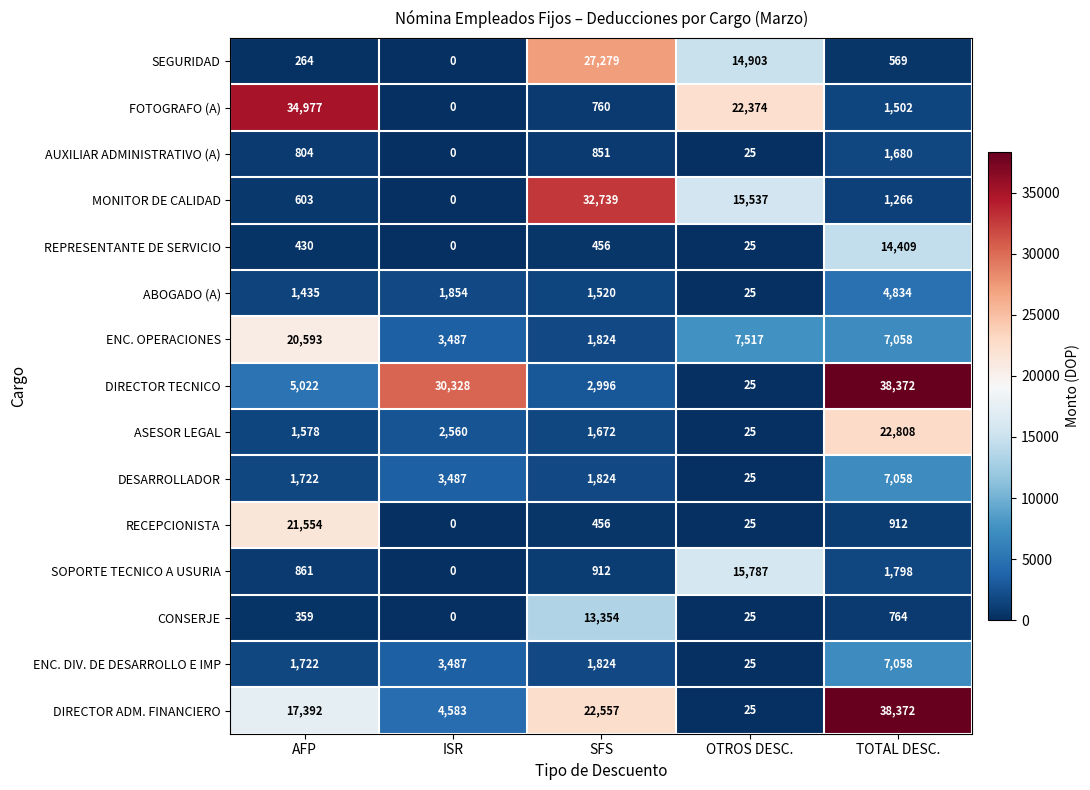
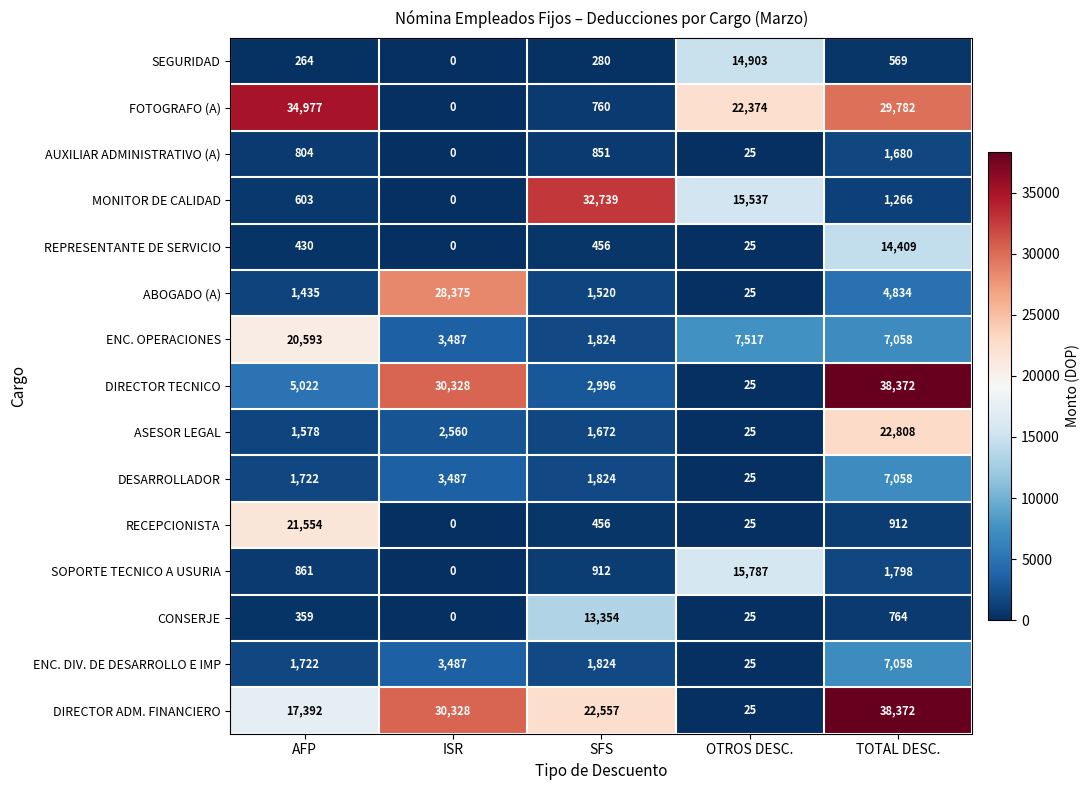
  {
    "SEGURIDAD": {
      "AFP": "264",
      "ISR": "0",
-     "SFS": "27,279",
+     "SFS": "280",
      "OTROS DESC.": "14,903",
      "TOTAL DESC.": "569"
    },
    "FOTOGRAFO (A)": {
      "AFP": "34,977",
      "ISR": "0",
      "SFS": "760",
      "OTROS DESC.": "22,374",
-     "TOTAL DESC.": "1,502"
+     "TOTAL DESC.": "29,782"
    },
    "AUXILIAR ADMINISTRATIVO (A)": {
      "AFP": "804",
      "ISR": "0",
      "SFS": "851",
      "OTROS DESC.": "25",
      "TOTAL DESC.": "1,680"
    },
    "MONITOR DE CALIDAD": {
      "AFP": "603",
      "ISR": "0",
      "SFS": "32,739",
      "OTROS DESC.": "15,537",
      "TOTAL DESC.": "1,266"
    },
    "REPRESENTANTE DE SERVICIO": {
      "AFP": "430",
      "ISR": "0",
      "SFS": "456",
      "OTROS DESC.": "25",
      "TOTAL DESC.": "14,409"
    },
    "ABOGADO (A)": {
      "AFP": "1,435",
-     "ISR": "1,854",
+     "ISR": "28,375",
      "SFS": "1,520",
      "OTROS DESC.": "25",
      "TOTAL DESC.": "4,834"
    },
    "ENC. OPERACIONES": {
      "AFP": "20,593",
      "ISR": "3,487",
      "SFS": "1,824",
      "OTROS DESC.": "7,517",
      "TOTAL DESC.": "7,058"
    },
    "DIRECTOR TECNICO": {
      "AFP": "5,022",
      "ISR": "30,328",
      "SFS": "2,996",
      "OTROS DESC.": "25",
      "TOTAL DESC.": "38,372"
    },
    "ASESOR LEGAL": {
      "AFP": "1,578",
      "ISR": "2,560",
      "SFS": "1,672",
      "OTROS DESC.": "25",
      "TOTAL DESC.": "22,808"
    },
    "DESARROLLADOR": {
      "AFP": "1,722",
      "ISR": "3,487",
      "SFS": "1,824",
      "OTROS DESC.": "25",
      "TOTAL DESC.": "7,058"
    },
    "RECEPCIONISTA": {
      "AFP": "21,554",
      "ISR": "0",
      "SFS": "456",
      "OTROS DESC.": "25",
      "TOTAL DESC.": "912"
    },
    "SOPORTE TECNICO A USURIA": {
      "AFP": "861",
      "ISR": "0",
      "SFS": "912",
      "OTROS DESC.": "15,787",
      "TOTAL DESC.": "1,798"
    },
    "CONSERJE": {
      "AFP": "359",
      "ISR": "0",
      "SFS": "13,354",
      "OTROS DESC.": "25",
      "TOTAL DESC.": "764"
    },
    "ENC. DIV. DE DESARROLLO E IMP": {
      "AFP": "1,722",
      "ISR": "3,487",
      "SFS": "1,824",
      "OTROS DESC.": "25",
      "TOTAL DESC.": "7,058"
    },
    "DIRECTOR ADM. FINANCIERO": {
      "AFP": "17,392",
-     "ISR": "4,583",
+     "ISR": "30,328",
      "SFS": "22,557",
      "OTROS DESC.": "25",
      "TOTAL DESC.": "38,372"
    }
  }
